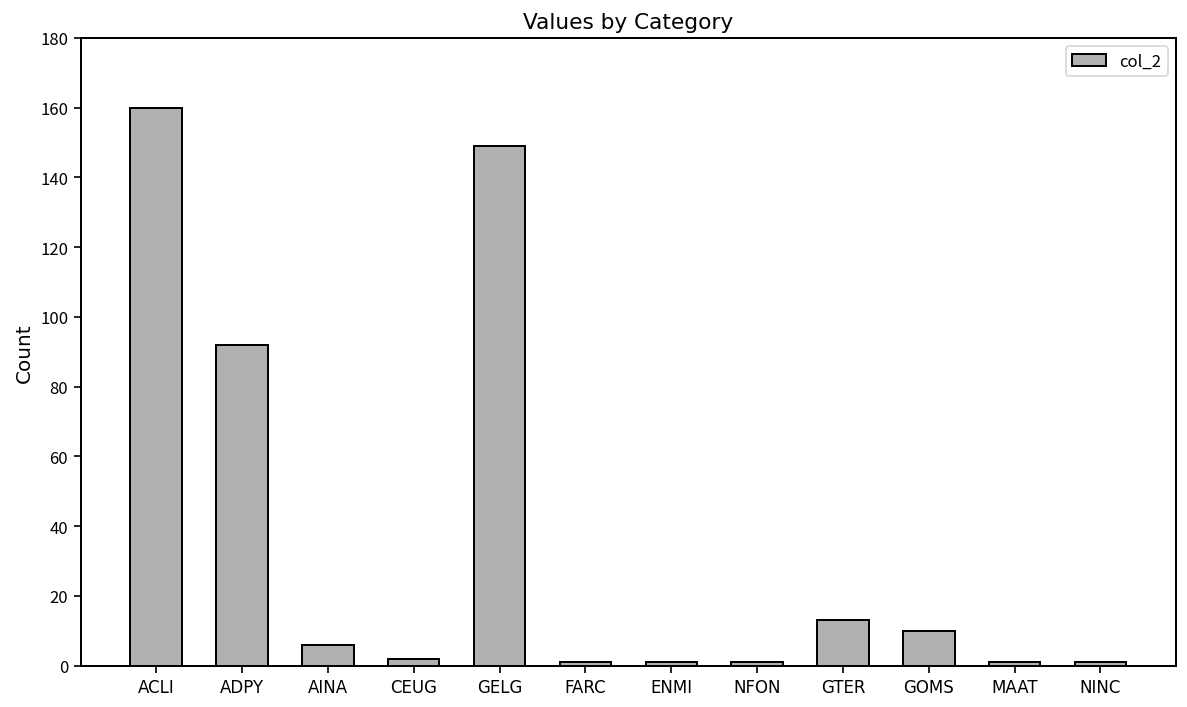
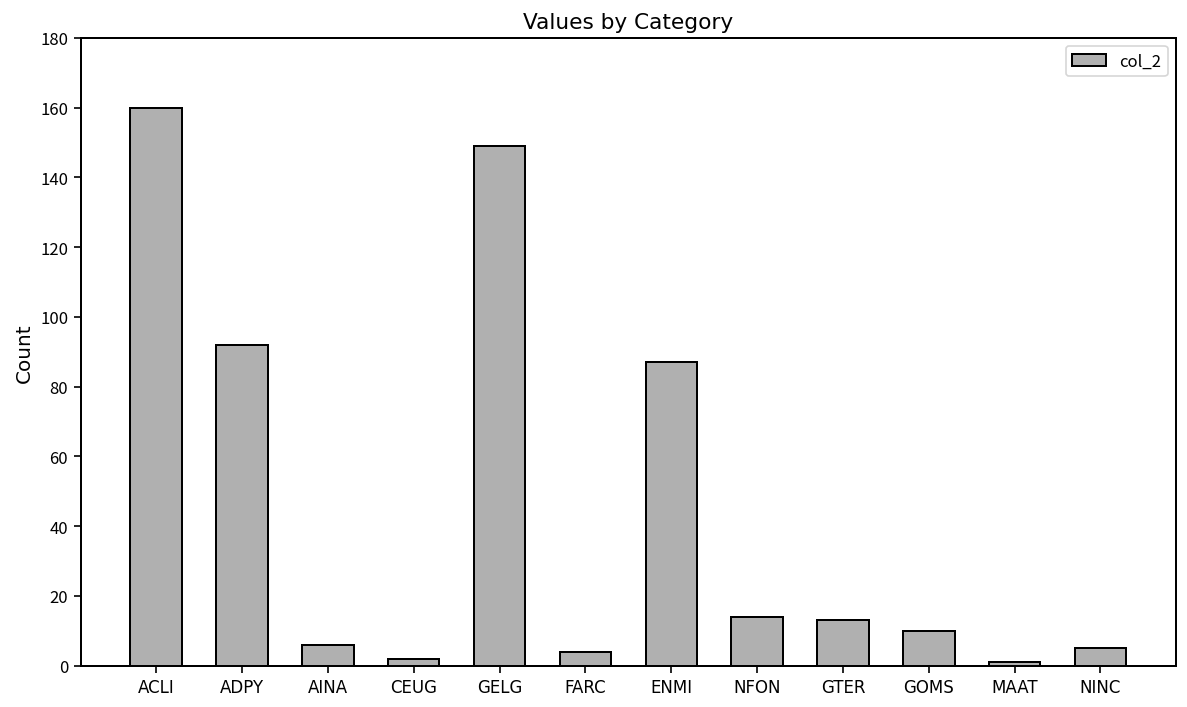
  {
    "ACLI": 160,
    "ADPY": 92,
    "AINA": 6,
    "CEUG": 2,
    "GELG": 149,
-   "FARC": 1,
-   "ENMI": 1,
-   "NFON": 1,
+   "FARC": 4,
+   "ENMI": 87,
+   "NFON": 14,
    "GTER": 13,
    "GOMS": 10,
    "MAAT": 1,
-   "NINC": 1
+   "NINC": 5
  }
